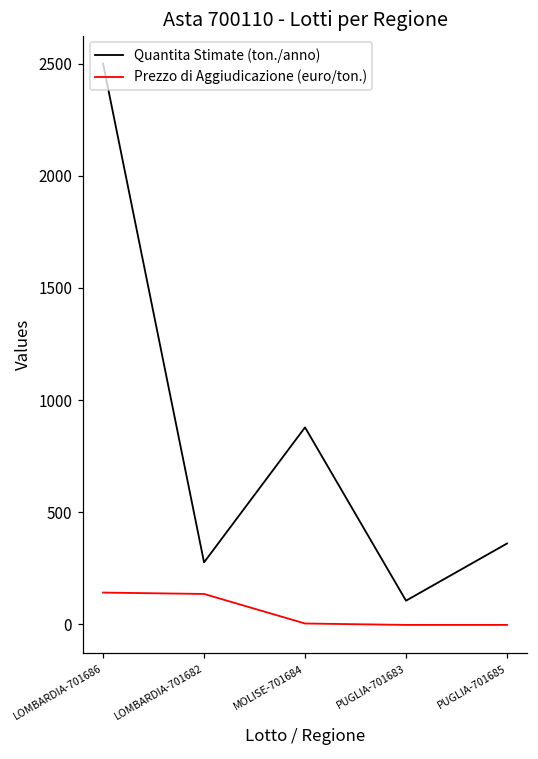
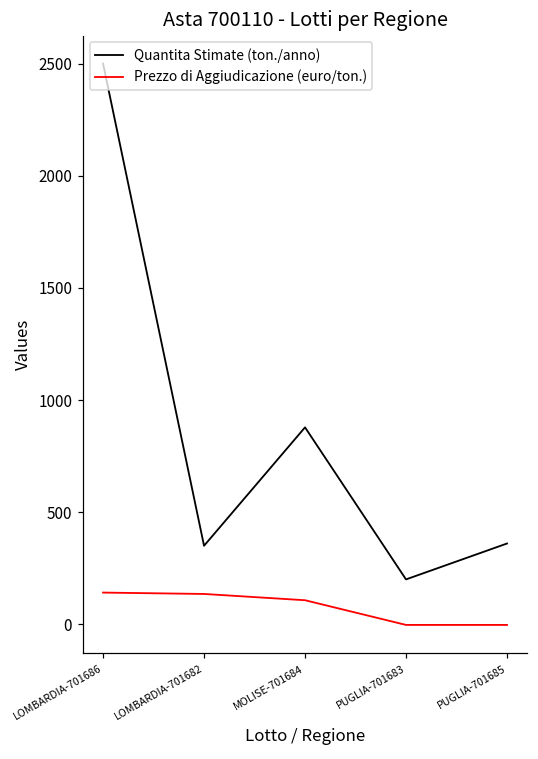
  {
    "Quantita Stimate (ton./anno)": {
-     "LOMBARDIA-701682": 280,
+     "LOMBARDIA-701682": 350,
      "MOLISE-701684": 880,
-     "PUGLIA-701683": 110,
+     "PUGLIA-701683": 200,
      "PUGLIA-701685": 360
    },
    "Prezzo di Aggiudicazione (euro/ton.)": {
      "LOMBARDIA-701686": 140,
      "LOMBARDIA-701682": 140,
-     "MOLISE-701684": 0,
+     "MOLISE-701684": 110,
      "PUGLIA-701683": 0,
      "PUGLIA-701685": 0
    }
  }
